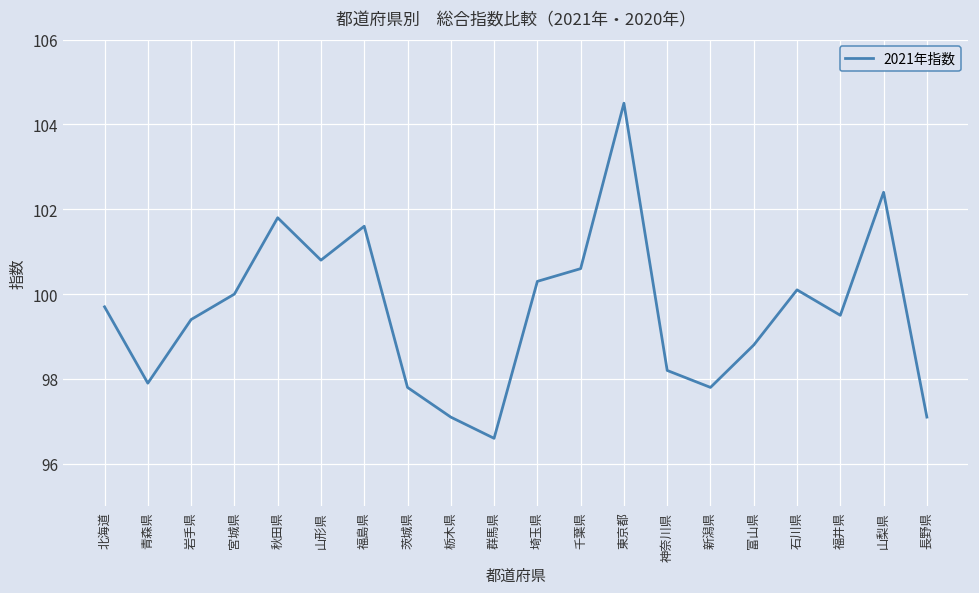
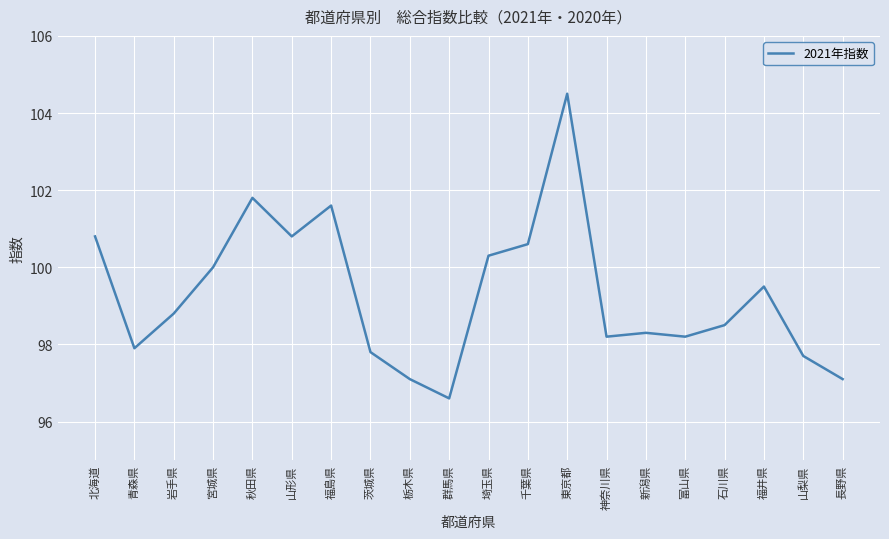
  {
-   "北海道": 99.7,
+   "北海道": 100.8,
    "青森県": 97.9,
-   "岩手県": 99.4,
+   "岩手県": 98.8,
    "宮城県": 100.0,
    "秋田県": 101.8,
    "山形県": 100.8,
    "福島県": 101.6,
    "茨城県": 97.8,
    "栃木県": 97.1,
    "群馬県": 96.6,
    "埼玉県": 100.3,
    "千葉県": 100.6,
    "東京都": 104.5,
    "神奈川県": 98.2,
-   "新潟県": 97.8,
-   "富山県": 98.8,
-   "石川県": 100.1,
+   "新潟県": 98.3,
+   "富山県": 98.2,
+   "石川県": 98.5,
    "福井県": 99.5,
-   "山梨県": 102.4,
+   "山梨県": 97.7,
    "長野県": 97.1
  }
